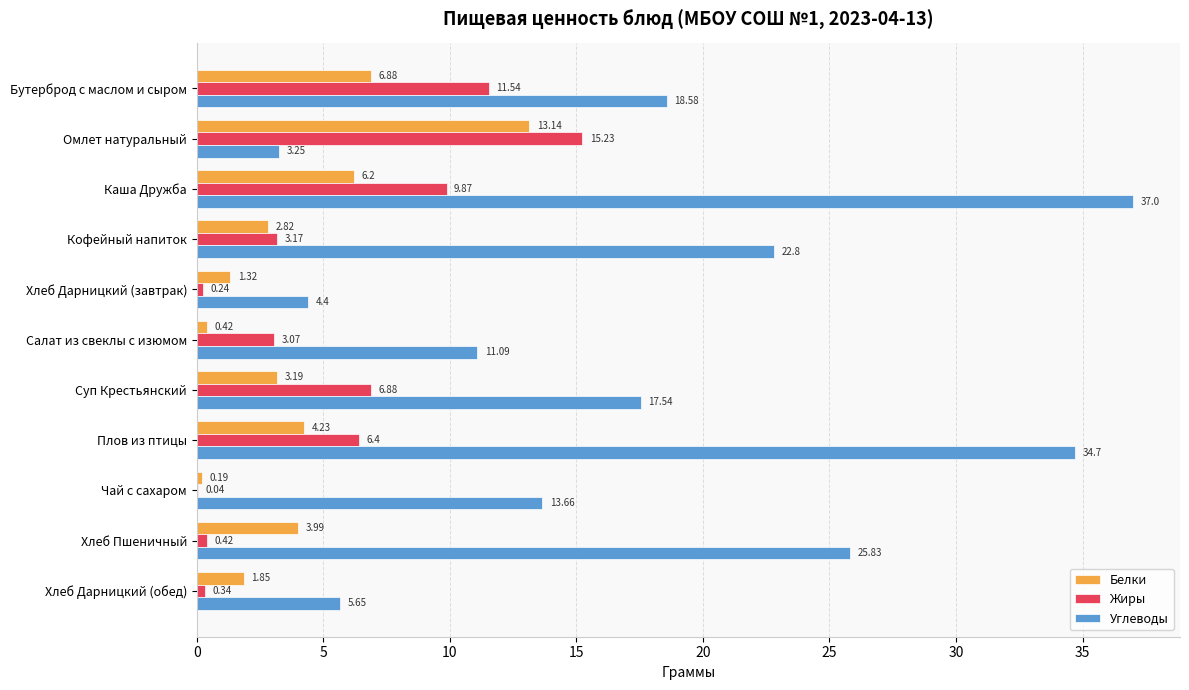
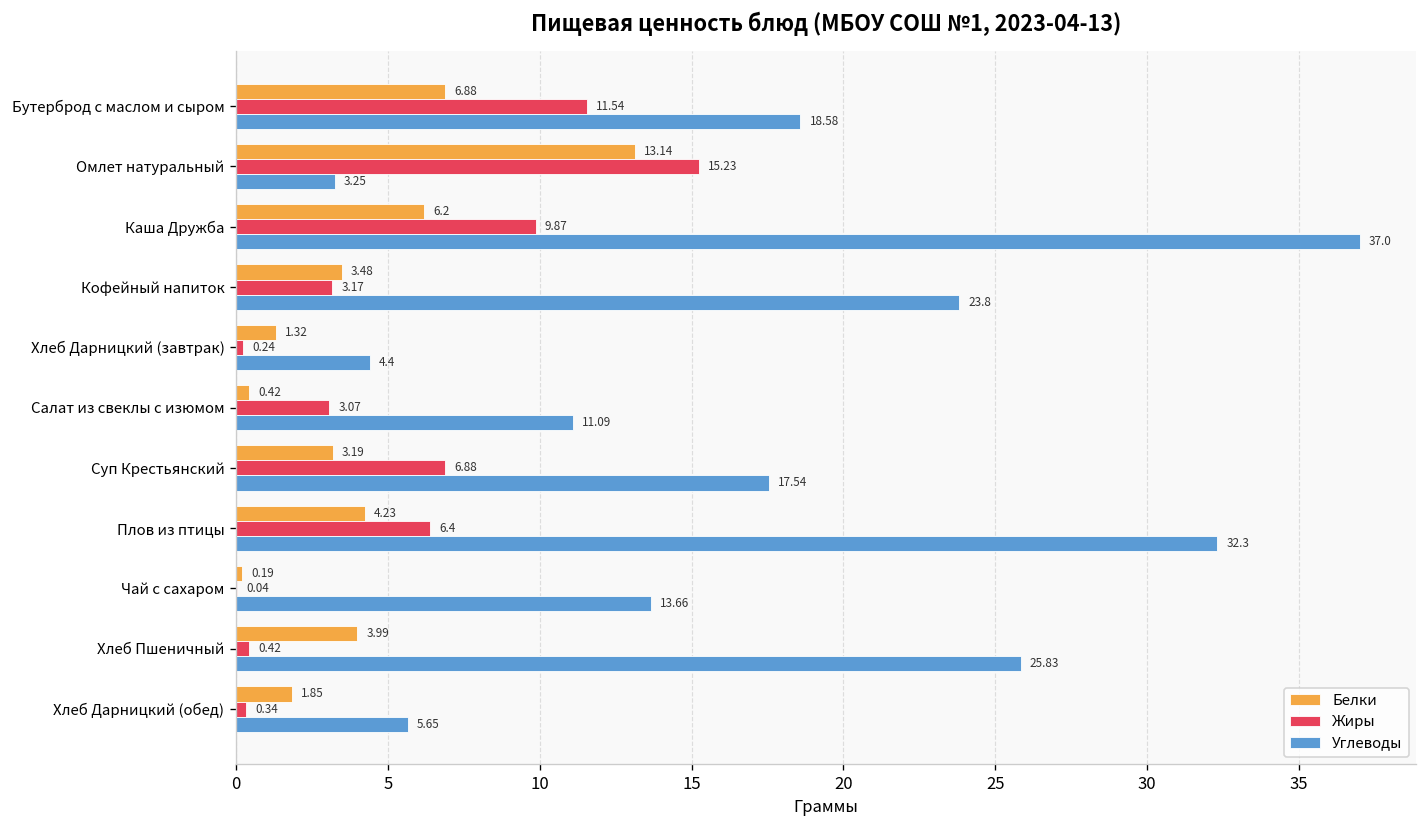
  {
    "Белки": {
      "Бутерброд с маслом и сыром": 6.88,
      "Омлет натуральный": 13.14,
      "Каша Дружба": 6.2,
-     "Кофейный напиток": 2.82,
+     "Кофейный напиток": 3.48,
      "Хлеб Дарницкий (завтрак)": 1.32,
      "Салат из свеклы с изюмом": 0.42,
      "Суп Крестьянский": 3.19,
      "Плов из птицы": 4.23,
      "Чай с сахаром": 0.19,
      "Хлеб Пшеничный": 3.99,
      "Хлеб Дарницкий (обед)": 1.85
    },
    "Жиры": {
      "Бутерброд с маслом и сыром": 11.54,
      "Омлет натуральный": 15.23,
      "Каша Дружба": 9.87,
      "Кофейный напиток": 3.17,
      "Хлеб Дарницкий (завтрак)": 0.24,
      "Салат из свеклы с изюмом": 3.07,
      "Суп Крестьянский": 6.88,
      "Плов из птицы": 6.4,
      "Чай с сахаром": 0.04,
      "Хлеб Пшеничный": 0.42,
      "Хлеб Дарницкий (обед)": 0.34
    },
    "Углеводы": {
      "Бутерброд с маслом и сыром": 18.58,
      "Омлет натуральный": 3.25,
      "Каша Дружба": 37.0,
-     "Кофейный напиток": 22.8,
+     "Кофейный напиток": 23.8,
      "Хлеб Дарницкий (завтрак)": 4.4,
      "Салат из свеклы с изюмом": 11.09,
      "Суп Крестьянский": 17.54,
-     "Плов из птицы": 34.7,
+     "Плов из птицы": 32.3,
      "Чай с сахаром": 13.66,
      "Хлеб Пшеничный": 25.83,
      "Хлеб Дарницкий (обед)": 5.65
    }
  }
